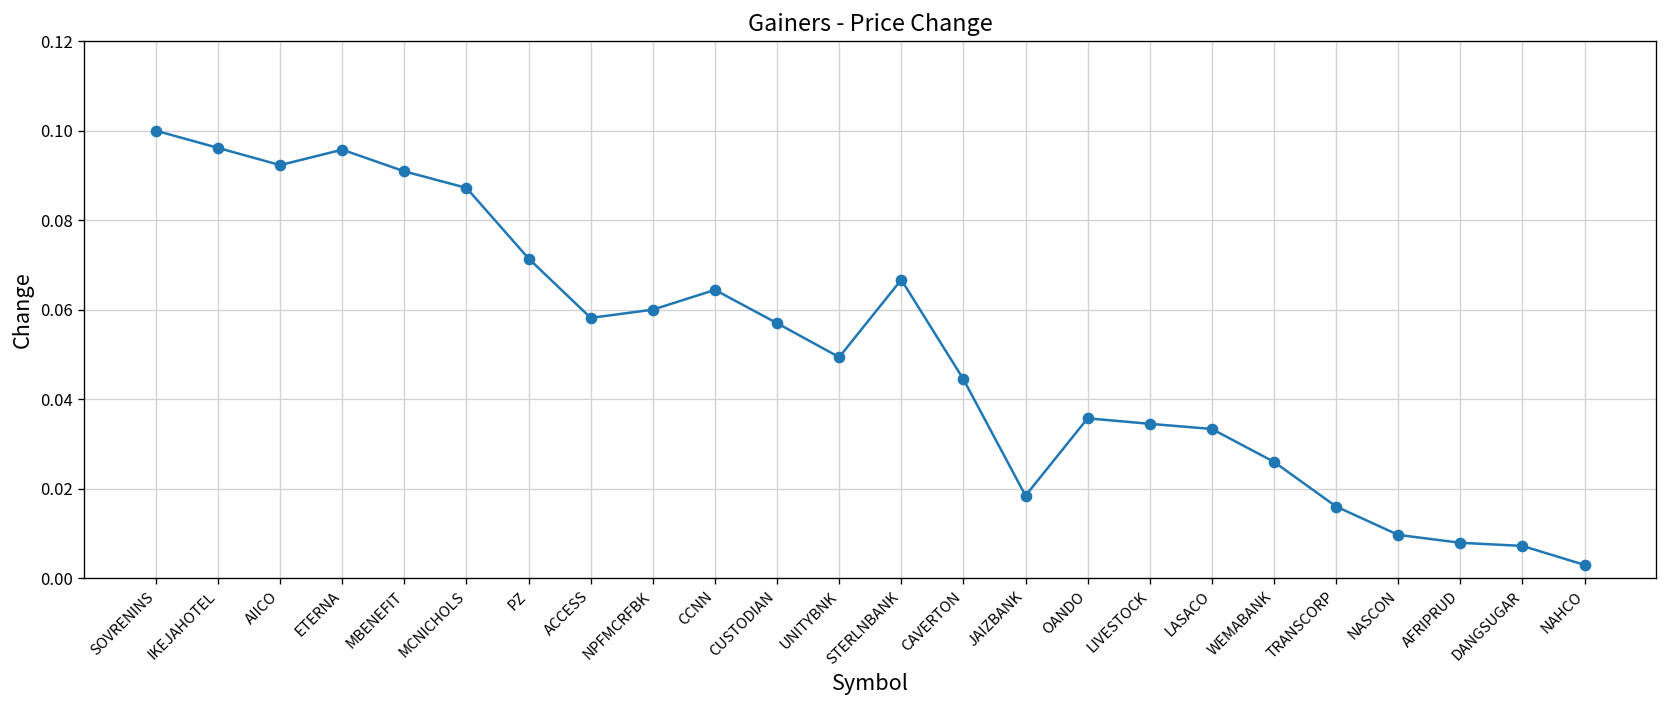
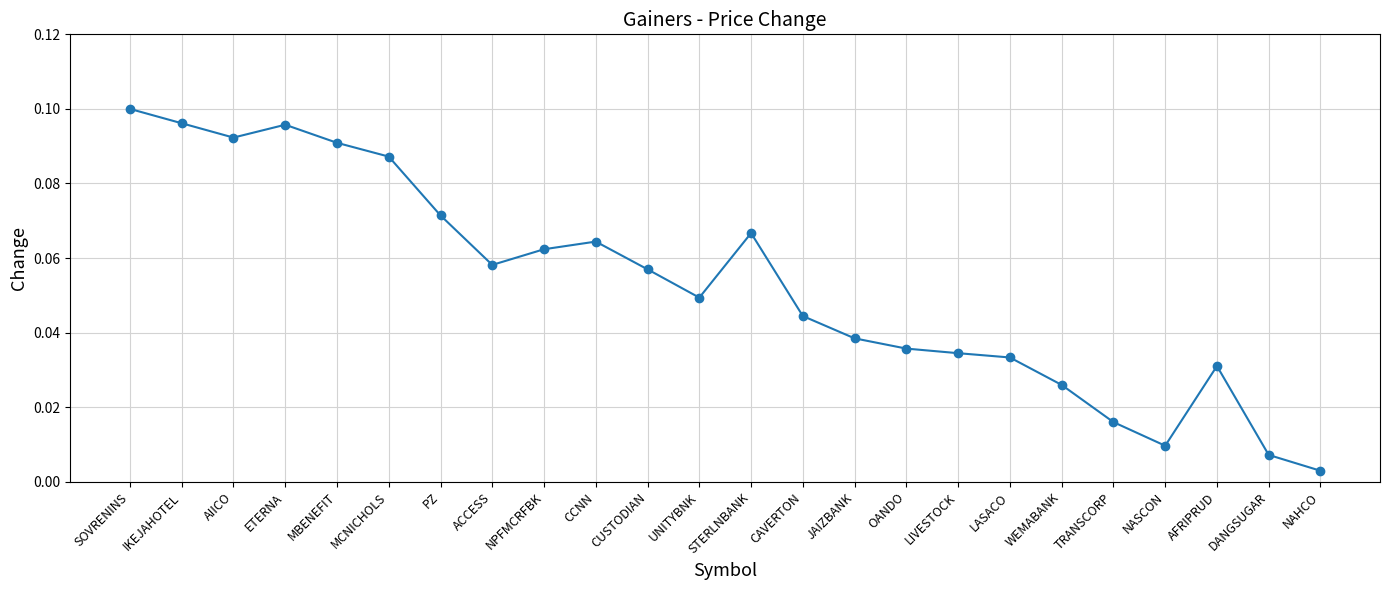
  {
    "SOVRENINS": 0.100,
    "IKEJAHOTEL": 0.096,
    "AIICO": 0.092,
    "ETERNA": 0.096,
    "MBENEFIT": 0.091,
    "MCNICHOLS": 0.087,
    "PZ": 0.071,
    "ACCESS": 0.058,
-   "NPFMCRFBK": 0.060,
+   "NPFMCRFBK": 0.062,
    "CCNN": 0.064,
    "CUSTODIAN": 0.057,
    "UNITYBNK": 0.049,
    "STERLNBANK": 0.067,
    "CAVERTON": 0.044,
-   "JAIZBANK": 0.018,
+   "JAIZBANK": 0.038,
    "OANDO": 0.036,
    "LIVESTOCK": 0.034,
    "LASACO": 0.033,
    "WEMABANK": 0.026,
    "TRANSCORP": 0.016,
    "NASCON": 0.010,
-   "AFRIPRUD": 0.008,
+   "AFRIPRUD": 0.031,
    "DANGSUGAR": 0.007,
    "NAHCO": 0.003
  }
